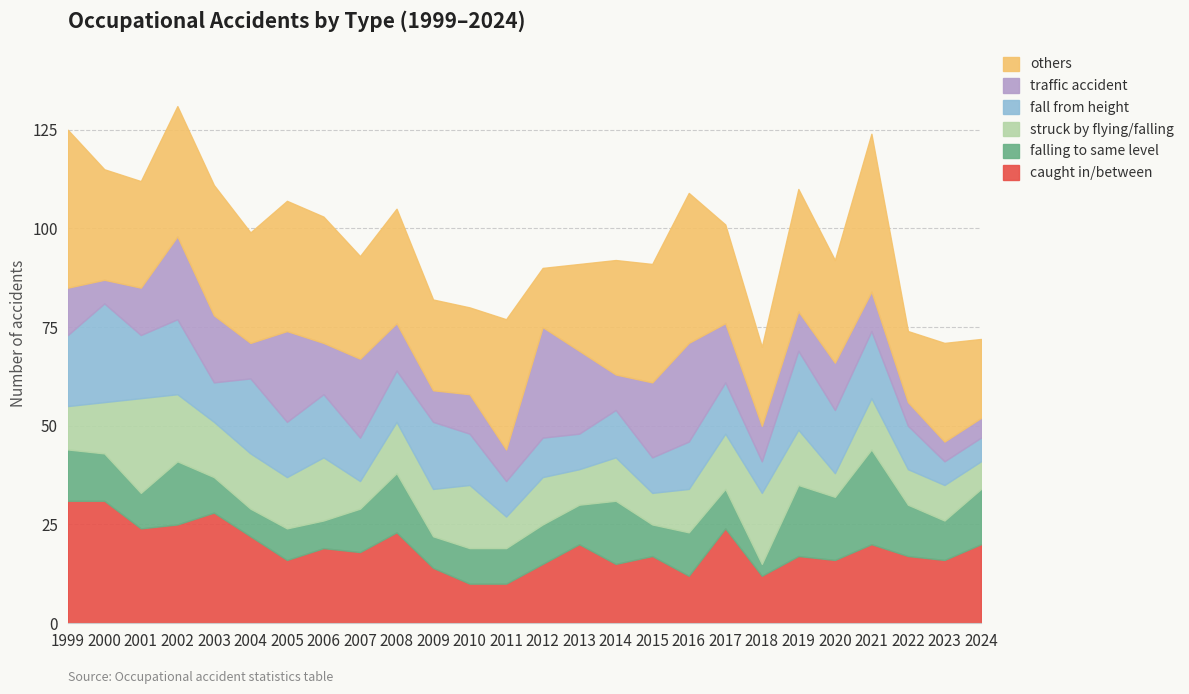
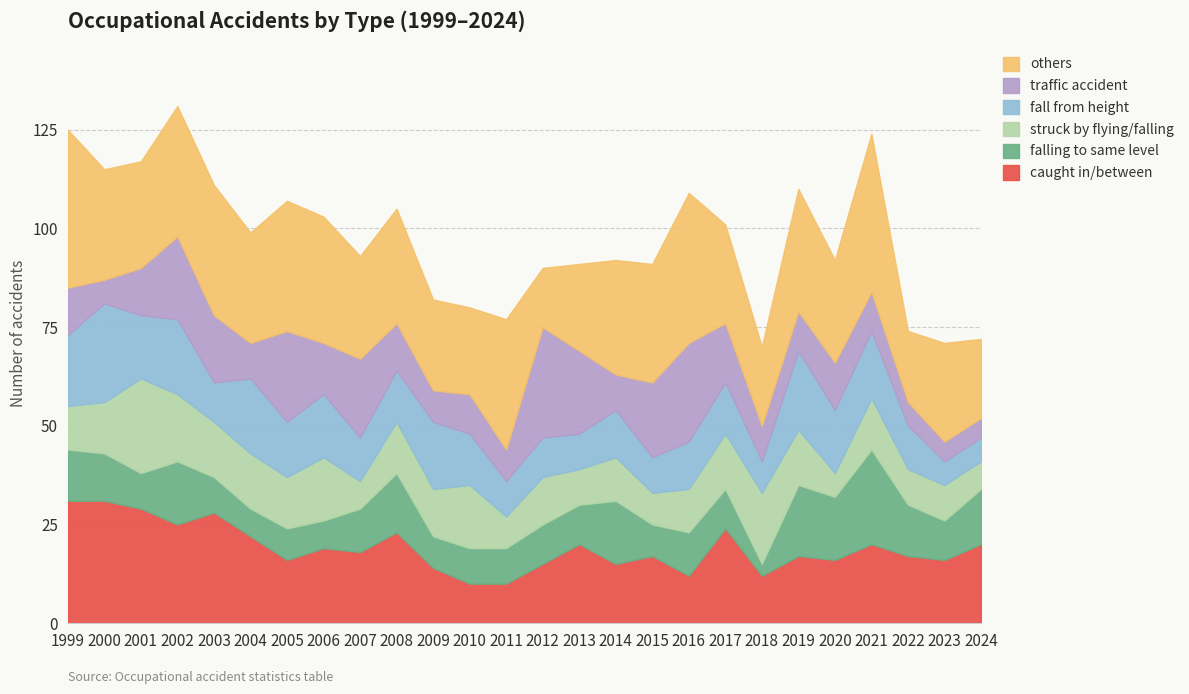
  {
    "caught in/between": {
      "1999": 31,
      "2000": 31,
-     "2001": 24,
+     "2001": 29,
      "2002": 25,
      "2003": 28,
      "2004": 22,
      "2005": 16,
      "2006": 19,
      "2007": 18,
      "2008": 23,
      "2009": 14,
      "2010": 10,
      "2011": 10,
      "2012": 15,
      "2013": 20,
      "2014": 15,
      "2015": 17,
      "2016": 12,
      "2017": 24,
      "2018": 12,
      "2019": 17,
      "2020": 16,
      "2021": 20,
      "2022": 17,
      "2023": 16,
      "2024": 20
    },
    "falling to same level": {
      "1999": 13,
      "2000": 12,
      "2001": 9,
      "2002": 16,
      "2003": 9,
      "2004": 7,
      "2005": 8,
      "2006": 7,
      "2007": 11,
      "2008": 15,
      "2009": 8,
      "2010": 9,
      "2011": 9,
      "2012": 10,
      "2013": 10,
      "2014": 16,
      "2015": 8,
      "2016": 11,
      "2017": 10,
      "2018": 3,
      "2019": 18,
      "2020": 16,
      "2021": 24,
      "2022": 13,
      "2023": 10,
      "2024": 14
    },
    "struck by flying/falling": {
      "1999": 11,
      "2000": 13,
      "2001": 24,
      "2002": 17,
      "2003": 14,
      "2004": 14,
      "2005": 13,
      "2006": 16,
      "2007": 7,
      "2008": 13,
      "2009": 12,
      "2010": 16,
      "2011": 8,
      "2012": 12,
      "2013": 9,
      "2014": 11,
      "2015": 8,
      "2016": 11,
      "2017": 14,
      "2018": 18,
      "2019": 14,
      "2020": 6,
      "2021": 13,
      "2022": 9,
      "2023": 9,
      "2024": 7
    },
    "others": {
      "1999": 40,
      "2000": 28,
      "2001": 27,
      "2002": 33,
      "2003": 33,
      "2004": 28,
      "2005": 33,
      "2006": 32,
      "2007": 26,
      "2008": 29,
      "2009": 23,
      "2010": 22,
      "2011": 33,
      "2012": 15,
      "2013": 22,
      "2014": 29,
      "2015": 30,
      "2016": 38,
      "2017": 25,
      "2018": 20,
      "2019": 31,
      "2020": 26,
      "2021": 40,
      "2022": 18,
      "2023": 25,
      "2024": 20
    }
  }
